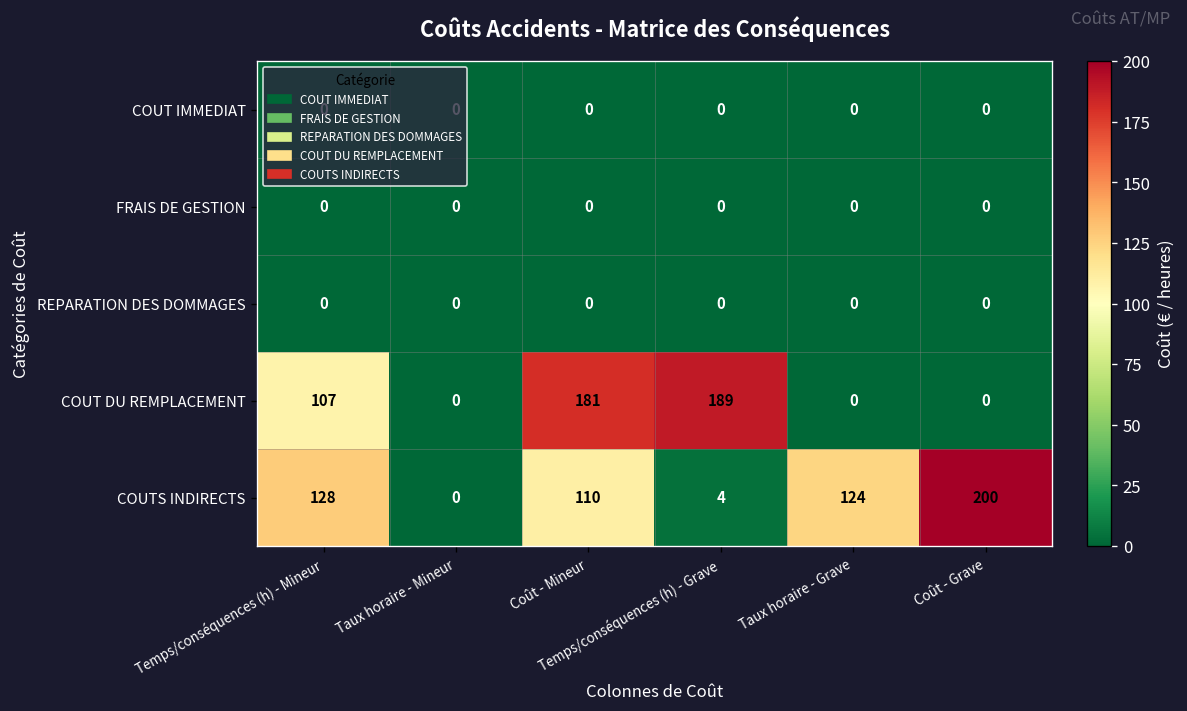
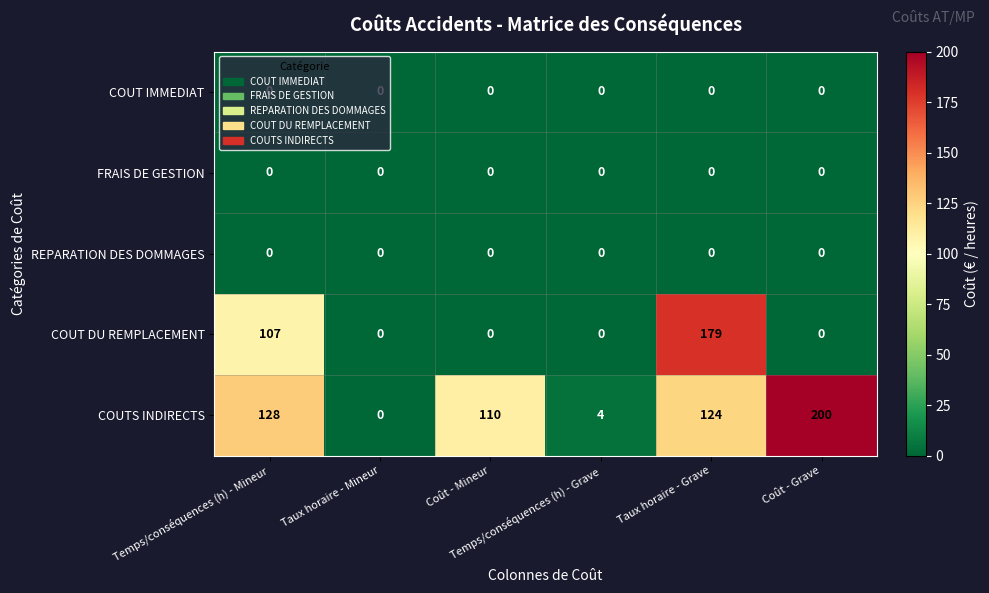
  {
    "COUT IMMEDIAT": {
      "Coût - Mineur": 0,
      "Temps/conséquences (h) - Grave": 0,
      "Taux horaire - Grave": 0,
      "Coût - Grave": 0
    },
    "FRAIS DE GESTION": {
      "Temps/conséquences (h) - Mineur": 0,
      "Taux horaire - Mineur": 0,
      "Coût - Mineur": 0,
      "Temps/conséquences (h) - Grave": 0,
      "Taux horaire - Grave": 0,
      "Coût - Grave": 0
    },
    "REPARATION DES DOMMAGES": {
      "Temps/conséquences (h) - Mineur": 0,
      "Taux horaire - Mineur": 0,
      "Coût - Mineur": 0,
      "Temps/conséquences (h) - Grave": 0,
      "Taux horaire - Grave": 0,
      "Coût - Grave": 0
    },
    "COUT DU REMPLACEMENT": {
      "Temps/conséquences (h) - Mineur": 107,
      "Taux horaire - Mineur": 0,
-     "Coût - Mineur": 181,
-     "Temps/conséquences (h) - Grave": 189,
-     "Taux horaire - Grave": 0,
+     "Coût - Mineur": 0,
+     "Temps/conséquences (h) - Grave": 0,
+     "Taux horaire - Grave": 179,
      "Coût - Grave": 0
    },
    "COUTS INDIRECTS": {
      "Temps/conséquences (h) - Mineur": 128,
      "Taux horaire - Mineur": 0,
      "Coût - Mineur": 110,
      "Temps/conséquences (h) - Grave": 4,
      "Taux horaire - Grave": 124,
      "Coût - Grave": 200
    }
  }
